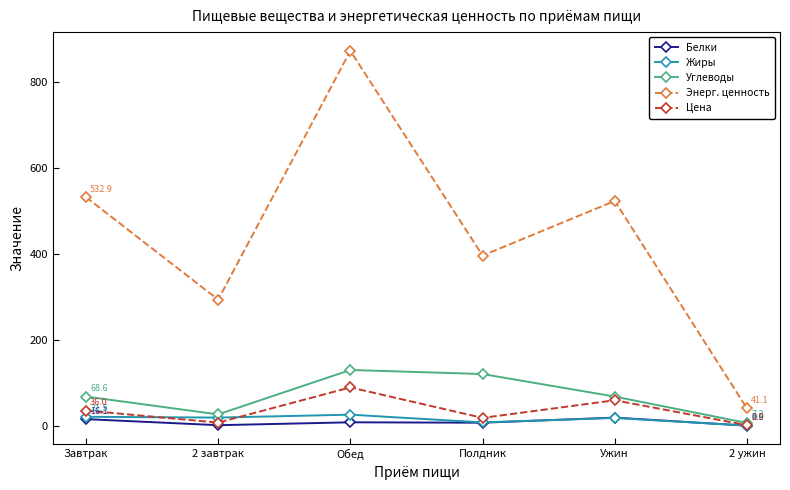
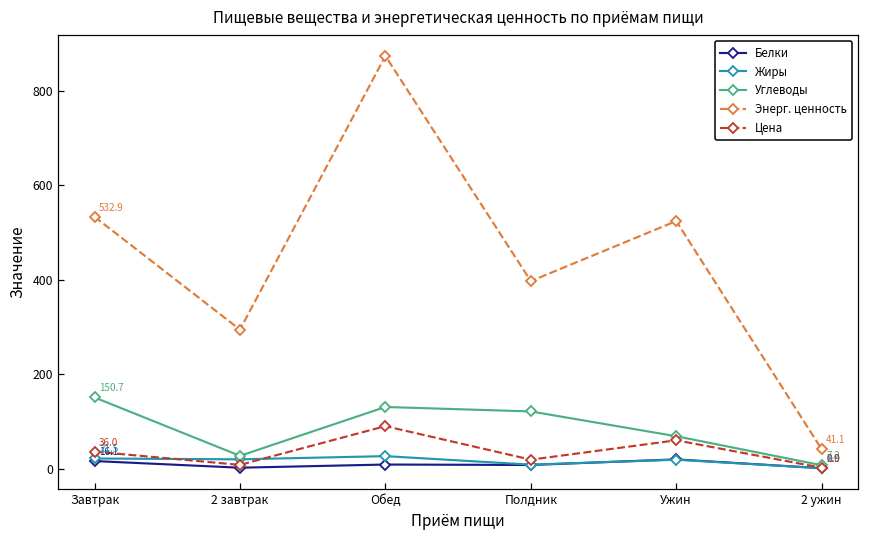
  {
    "Белки": {
      "2 завтрак": 0,
      "Обед": 10
    },
    "Жиры": {
      "2 завтрак": 20,
      "Обед": 30
    },
    "Углеводы": {
-     "Завтрак": 68.6
+     "Завтрак": 150.7
    },
    "Энерг. ценность": {
      "Завтрак": 532.9,
      "2 ужин": 41.1
    },
    "Цена": {
      "2 завтрак": 10,
      "Обед": 90,
      "Полдник": 20,
      "Ужин": 60
    }
  }
